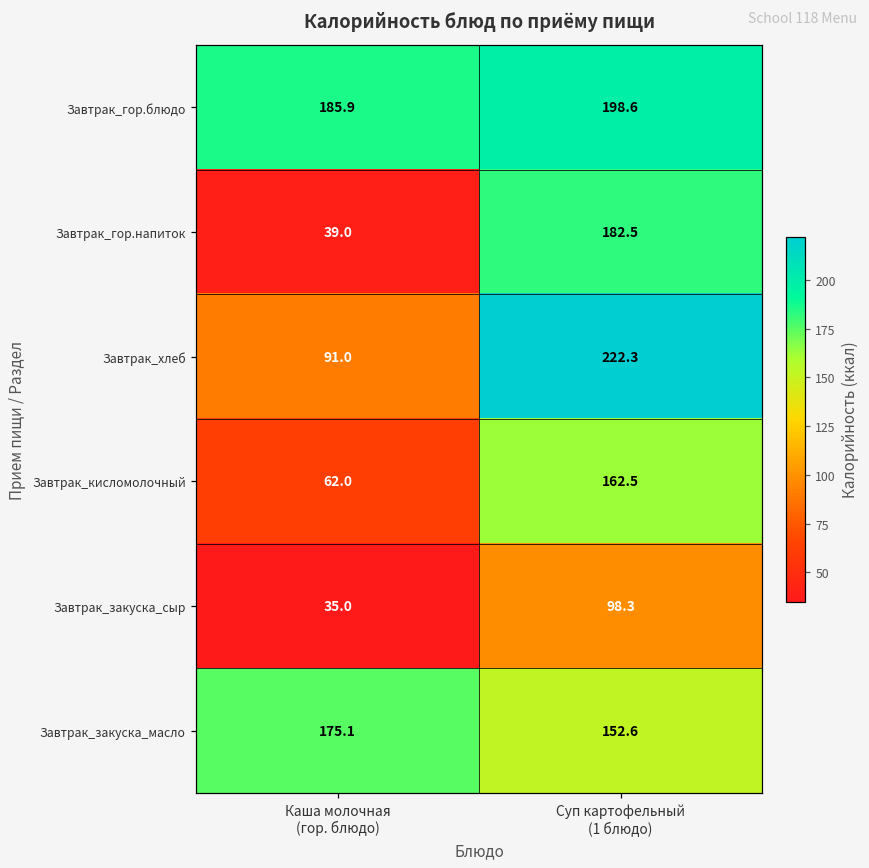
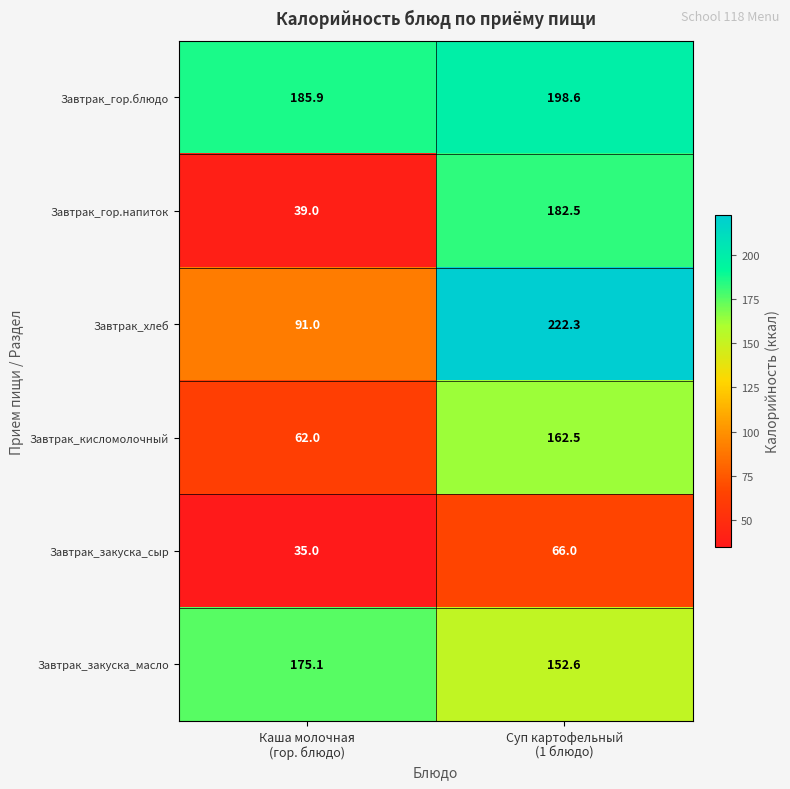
  {
    "Завтрак_гор.блюдо": {
      "Каша молочная (гор. блюдо)": 185.9,
      "Суп картофельный (1 блюдо)": 198.6
    },
    "Завтрак_гор.напиток": {
      "Каша молочная (гор. блюдо)": 39.0,
      "Суп картофельный (1 блюдо)": 182.5
    },
    "Завтрак_хлеб": {
      "Каша молочная (гор. блюдо)": 91.0,
      "Суп картофельный (1 блюдо)": 222.3
    },
    "Завтрак_кисломолочный": {
      "Каша молочная (гор. блюдо)": 62.0,
      "Суп картофельный (1 блюдо)": 162.5
    },
    "Завтрак_закуска_сыр": {
      "Каша молочная (гор. блюдо)": 35.0,
-     "Суп картофельный (1 блюдо)": 98.3
+     "Суп картофельный (1 блюдо)": 66.0
    },
    "Завтрак_закуска_масло": {
      "Каша молочная (гор. блюдо)": 175.1,
      "Суп картофельный (1 блюдо)": 152.6
    }
  }
